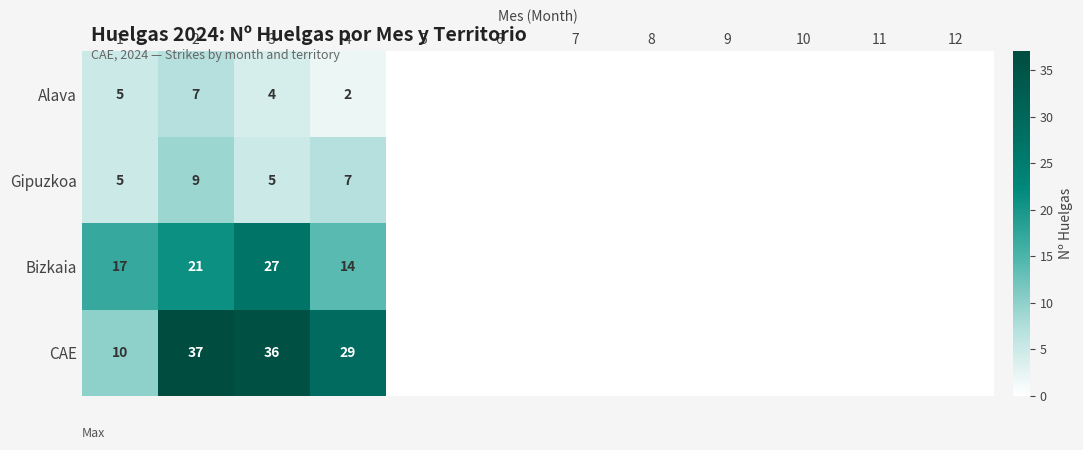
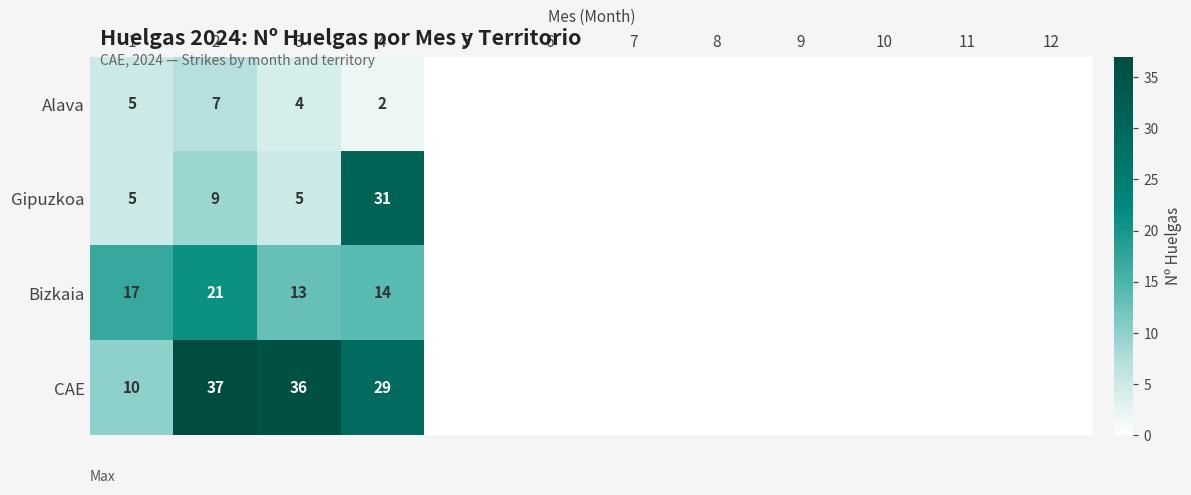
  {
    "Alava": {
      "1": 5,
      "2": 7,
      "3": 4,
      "4": 2
    },
    "Gipuzkoa": {
      "1": 5,
      "2": 9,
      "3": 5,
-     "4": 7
+     "4": 31
    },
    "Bizkaia": {
      "1": 17,
      "2": 21,
-     "3": 27,
+     "3": 13,
      "4": 14
    },
    "CAE": {
      "1": 10,
      "2": 37,
      "3": 36,
      "4": 29
    }
  }
